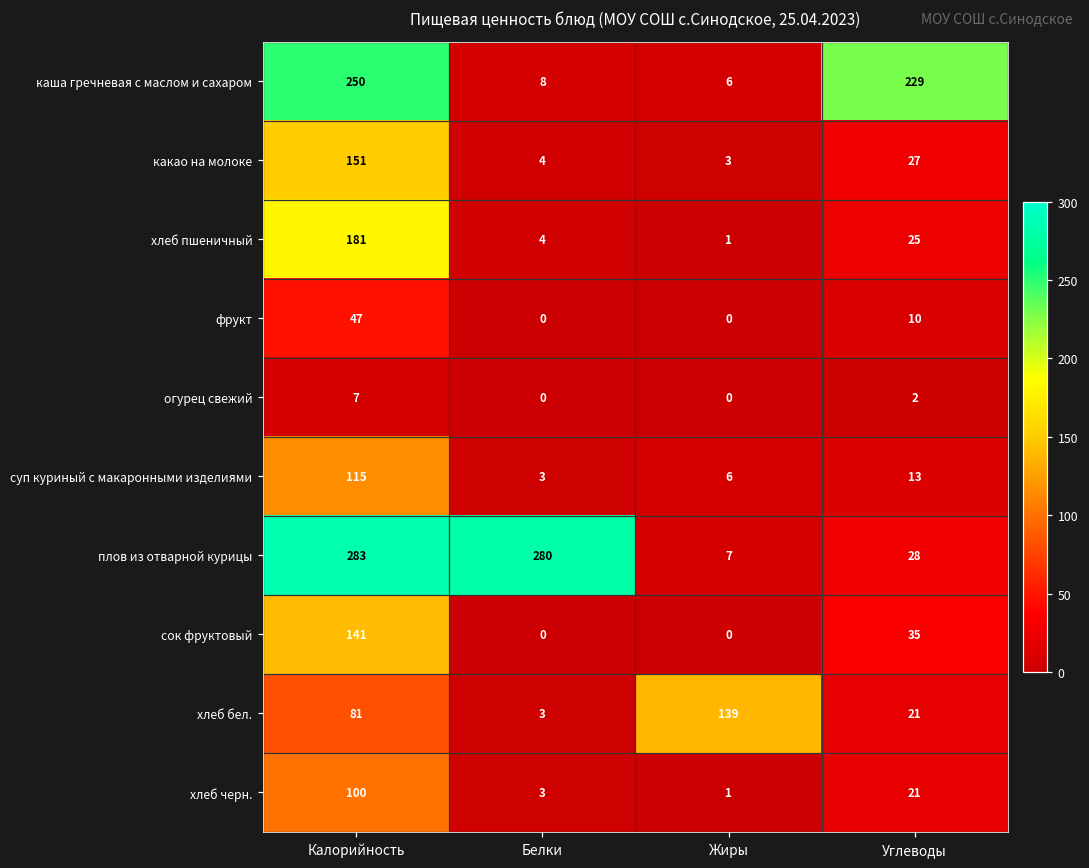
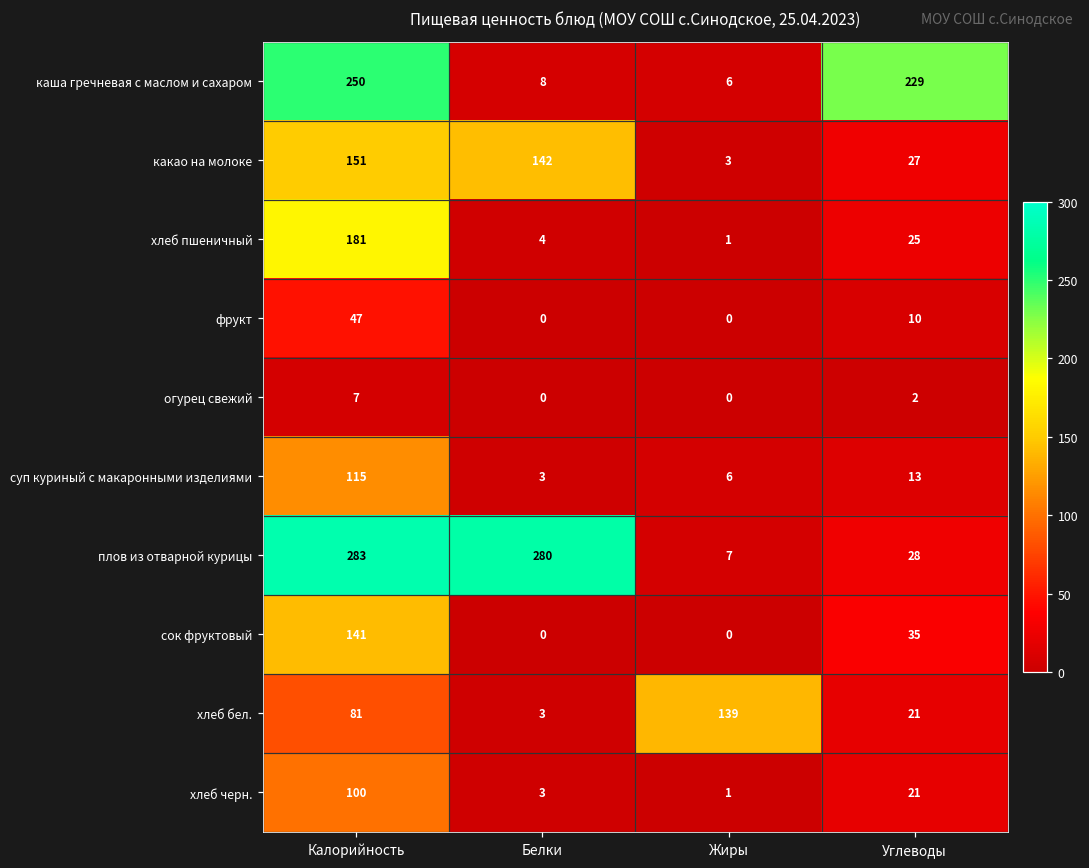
  {
    "каша гречневая с маслом и сахаром": {
      "Калорийность": 250,
      "Белки": 8,
      "Жиры": 6,
      "Углеводы": 229
    },
    "какао на молоке": {
      "Калорийность": 151,
-     "Белки": 4,
+     "Белки": 142,
      "Жиры": 3,
      "Углеводы": 27
    },
    "хлеб пшеничный": {
      "Калорийность": 181,
      "Белки": 4,
      "Жиры": 1,
      "Углеводы": 25
    },
    "фрукт": {
      "Калорийность": 47,
      "Белки": 0,
      "Жиры": 0,
      "Углеводы": 10
    },
    "огурец свежий": {
      "Калорийность": 7,
      "Белки": 0,
      "Жиры": 0,
      "Углеводы": 2
    },
    "суп куриный с макаронными изделиями": {
      "Калорийность": 115,
      "Белки": 3,
      "Жиры": 6,
      "Углеводы": 13
    },
    "плов из отварной курицы": {
      "Калорийность": 283,
      "Белки": 280,
      "Жиры": 7,
      "Углеводы": 28
    },
    "сок фруктовый": {
      "Калорийность": 141,
      "Белки": 0,
      "Жиры": 0,
      "Углеводы": 35
    },
    "хлеб бел.": {
      "Калорийность": 81,
      "Белки": 3,
      "Жиры": 139,
      "Углеводы": 21
    },
    "хлеб черн.": {
      "Калорийность": 100,
      "Белки": 3,
      "Жиры": 1,
      "Углеводы": 21
    }
  }
